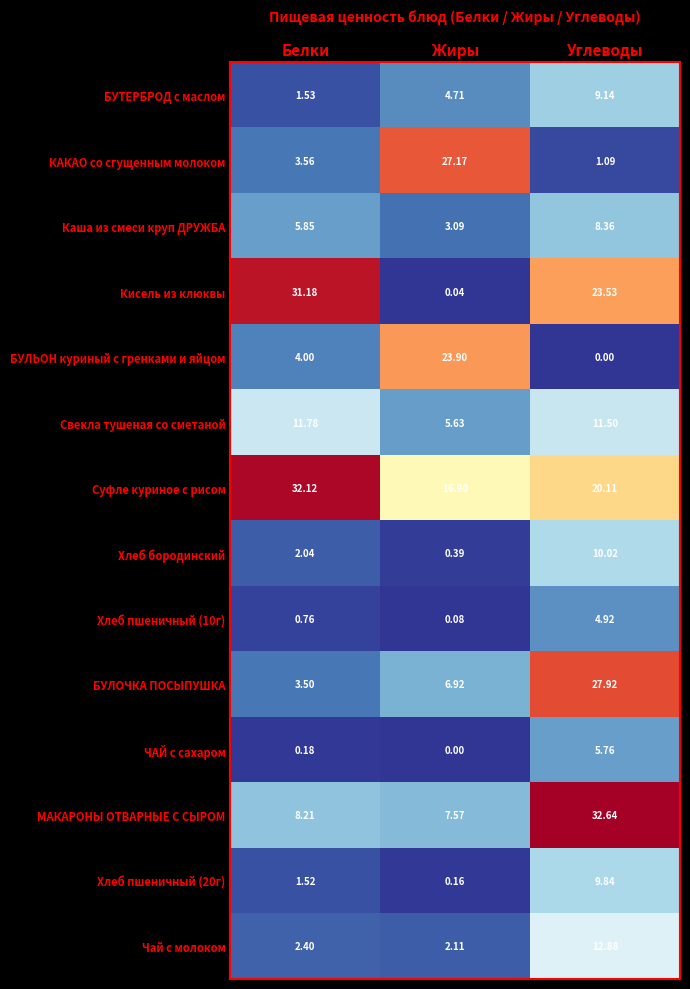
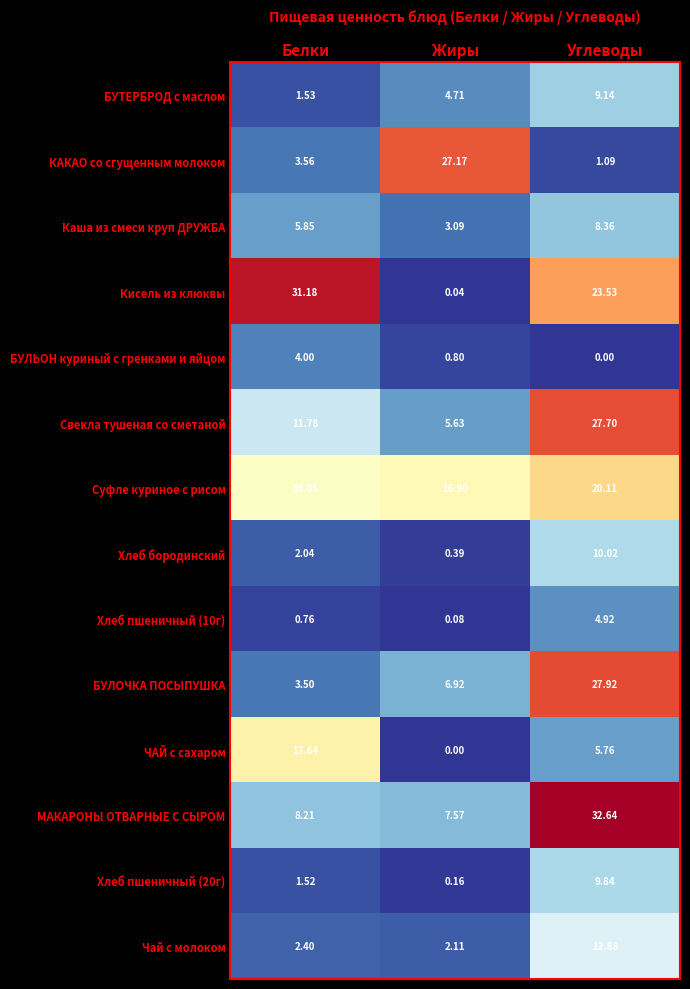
  {
    "БУТЕРБРОД с маслом": {
      "Белки": 1.53,
      "Жиры": 4.71,
      "Углеводы": 9.14
    },
    "КАКАО со сгущенным молоком": {
      "Белки": 3.56,
      "Жиры": 27.17,
      "Углеводы": 1.09
    },
    "Каша из смеси круп ДРУЖБА": {
      "Белки": 5.85,
      "Жиры": 3.09,
      "Углеводы": 8.36
    },
    "Кисель из клюквы": {
      "Белки": 31.18,
      "Жиры": 0.04,
      "Углеводы": 23.53
    },
    "БУЛЬОН куриный с гренками и яйцом": {
      "Белки": 4.00,
-     "Жиры": 23.90,
+     "Жиры": 0.80,
      "Углеводы": 0.00
    },
    "Свекла тушеная со сметаной": {
      "Белки": 11.78,
      "Жиры": 5.63,
-     "Углеводы": 11.50
+     "Углеводы": 27.70
    },
    "Суфле куриное с рисом": {
-     "Белки": 32.12,
+     "Белки": 16.05,
      "Жиры": 16.90,
      "Углеводы": 20.11
    },
    "Хлеб бородинский": {
      "Белки": 2.04,
      "Жиры": 0.39,
      "Углеводы": 10.02
    },
    "Хлеб пшеничный (10г)": {
      "Белки": 0.76,
      "Жиры": 0.08,
      "Углеводы": 4.92
    },
    "БУЛОЧКА ПОСЫПУШКА": {
      "Белки": 3.50,
      "Жиры": 6.92,
      "Углеводы": 27.92
    },
    "ЧАЙ с сахаром": {
-     "Белки": 0.18,
+     "Белки": 17.64,
      "Жиры": 0.00,
      "Углеводы": 5.76
    },
    "МАКАРОНЫ ОТВАРНЫЕ С СЫРОМ": {
      "Белки": 8.21,
      "Жиры": 7.57,
      "Углеводы": 32.64
    },
    "Хлеб пшеничный (20г)": {
      "Белки": 1.52,
      "Жиры": 0.16,
      "Углеводы": 9.84
    },
    "Чай с молоком": {
      "Белки": 2.40,
      "Жиры": 2.11
    }
  }
